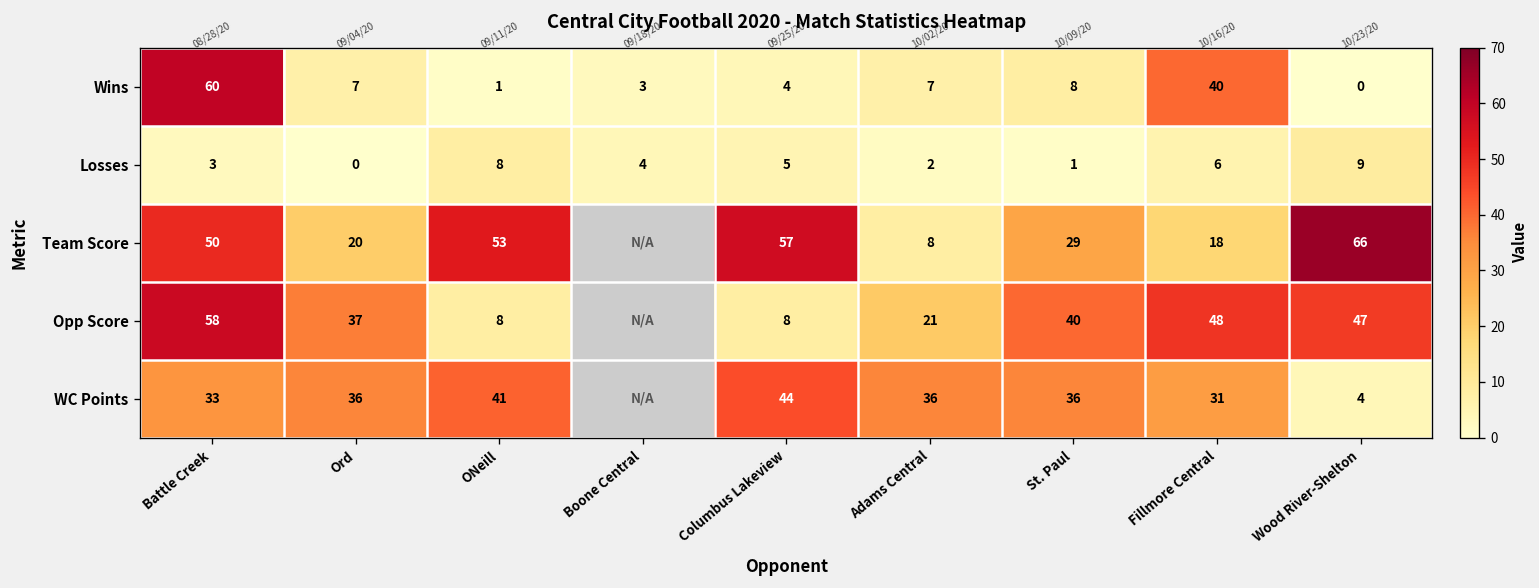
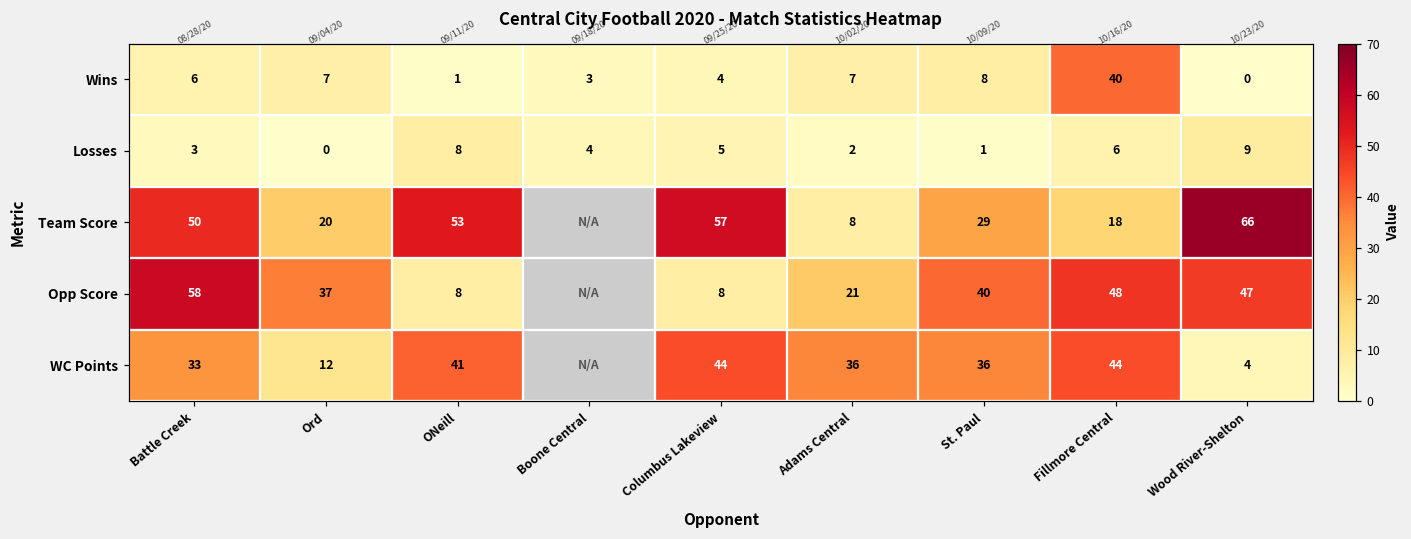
  {
    "Wins": {
-     "Battle Creek": 60,
+     "Battle Creek": 6,
      "Ord": 7,
      "ONeill": 1,
      "Boone Central": 3,
      "Columbus Lakeview": 4,
      "Adams Central": 7,
      "St. Paul": 8,
      "Fillmore Central": 40,
      "Wood River-Shelton": 0
    },
    "Losses": {
      "Battle Creek": 3,
      "Ord": 0,
      "ONeill": 8,
      "Boone Central": 4,
      "Columbus Lakeview": 5,
      "Adams Central": 2,
      "St. Paul": 1,
      "Fillmore Central": 6,
      "Wood River-Shelton": 9
    },
    "Team Score": {
      "Battle Creek": 50,
      "Ord": 20,
      "ONeill": 53,
      "Columbus Lakeview": 57,
      "Adams Central": 8,
      "St. Paul": 29,
      "Fillmore Central": 18,
      "Wood River-Shelton": 66
    },
    "Opp Score": {
      "Battle Creek": 58,
      "Ord": 37,
      "ONeill": 8,
      "Columbus Lakeview": 8,
      "Adams Central": 21,
      "St. Paul": 40,
      "Fillmore Central": 48,
      "Wood River-Shelton": 47
    },
    "WC Points": {
      "Battle Creek": 33,
-     "Ord": 36,
+     "Ord": 12,
      "ONeill": 41,
      "Columbus Lakeview": 44,
      "Adams Central": 36,
      "St. Paul": 36,
-     "Fillmore Central": 31,
+     "Fillmore Central": 44,
      "Wood River-Shelton": 4
    }
  }
